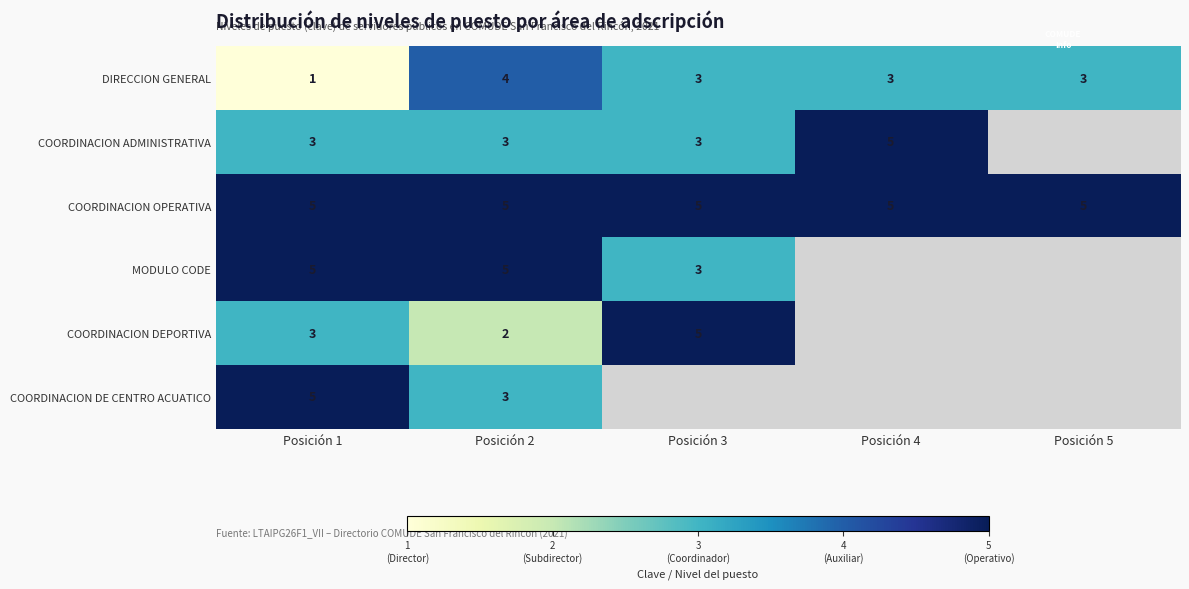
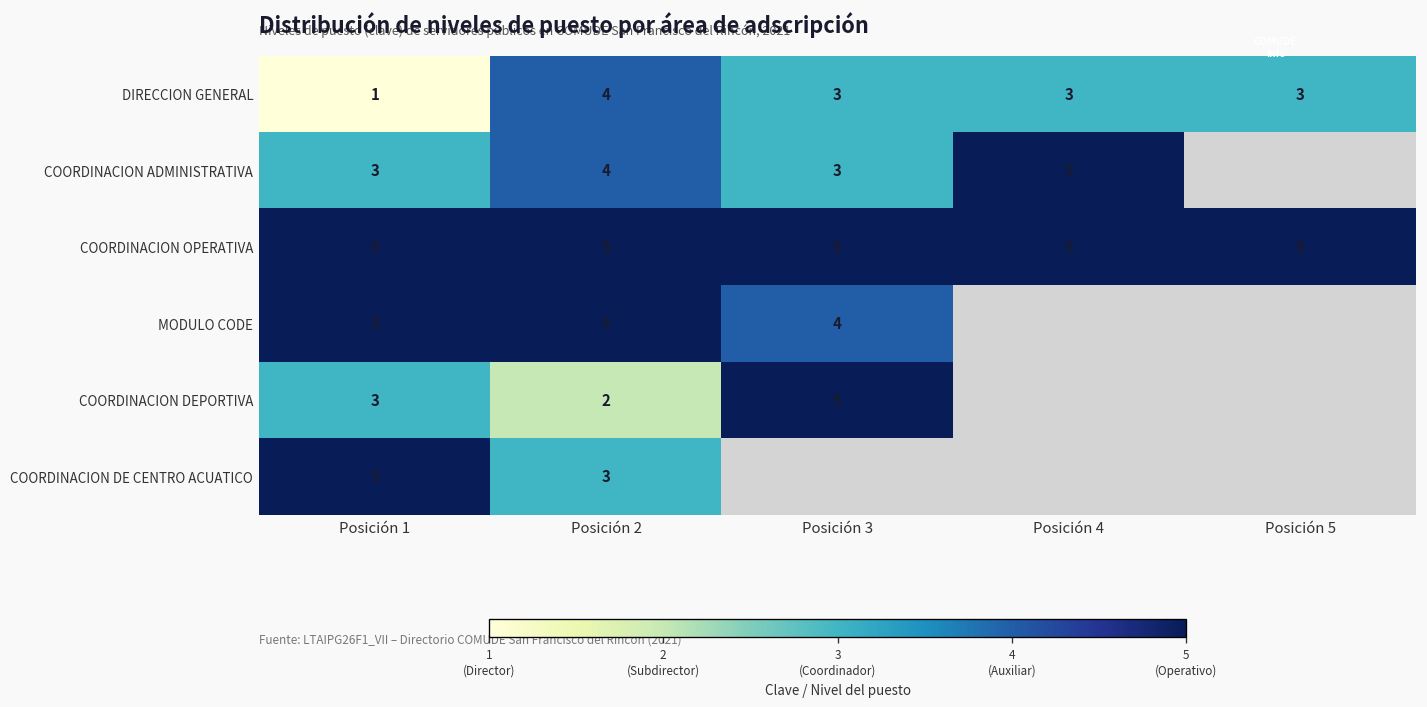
  {
    "DIRECCION GENERAL": {
      "Posición 1": 1,
      "Posición 2": 4,
      "Posición 3": 3,
      "Posición 4": 3,
      "Posición 5": 3
    },
    "COORDINACION ADMINISTRATIVA": {
      "Posición 1": 3,
-     "Posición 2": 3,
+     "Posición 2": 4,
      "Posición 3": 3
    },
    "MODULO CODE": {
-     "Posición 3": 3
+     "Posición 3": 4
    },
    "COORDINACION DEPORTIVA": {
      "Posición 1": 3,
      "Posición 2": 2
    },
    "COORDINACION DE CENTRO ACUATICO": {
      "Posición 2": 3
    }
  }
